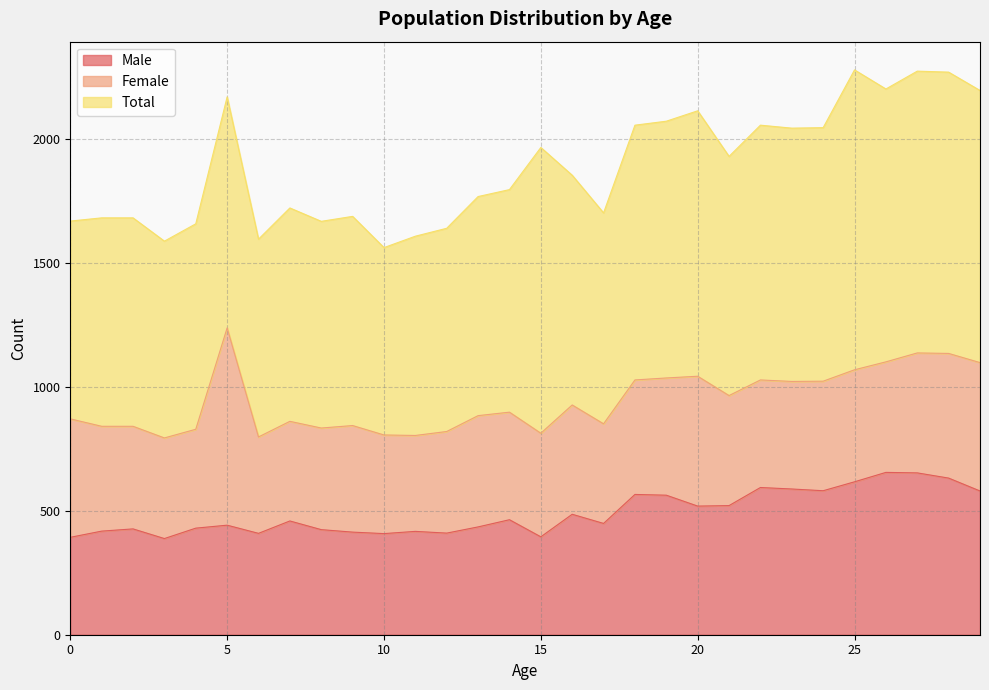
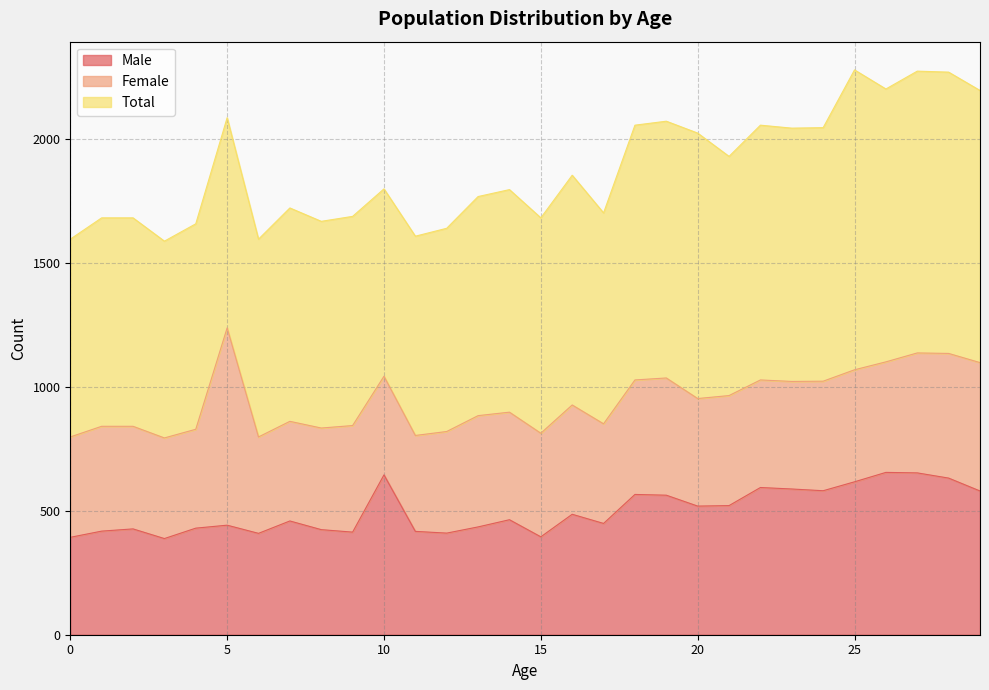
  {
    "Male": {
      "0": 390,
      "5": 440,
-     "10": 410,
+     "10": 650,
      "15": 400,
      "20": 520,
      "25": 620
    },
    "Female": {
-     "0": 480,
+     "0": 410,
      "5": 800,
      "10": 400,
      "15": 420,
-     "20": 520,
+     "20": 430,
      "25": 450
    },
    "Total": {
      "0": 800,
-     "5": 930,
+     "5": 850,
      "10": 760,
-     "15": 1150,
+     "15": 870,
      "20": 1070,
      "25": 1210
    }
  }
